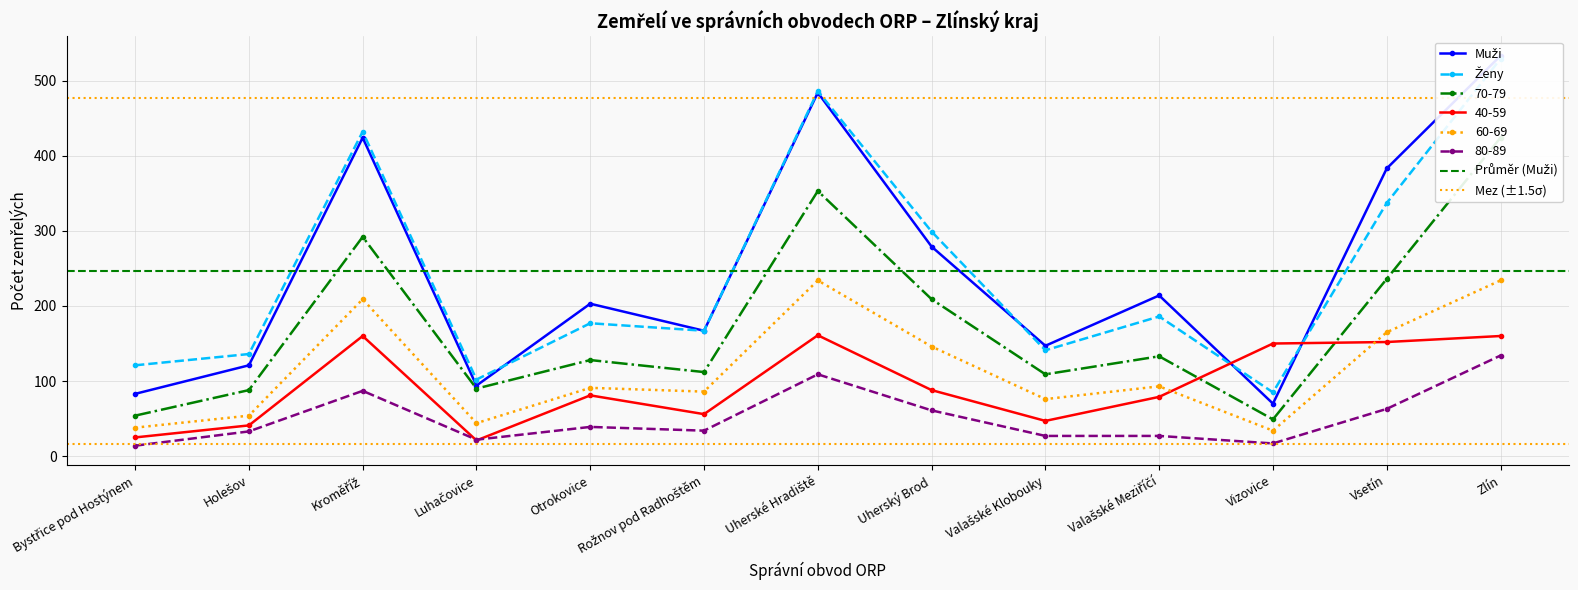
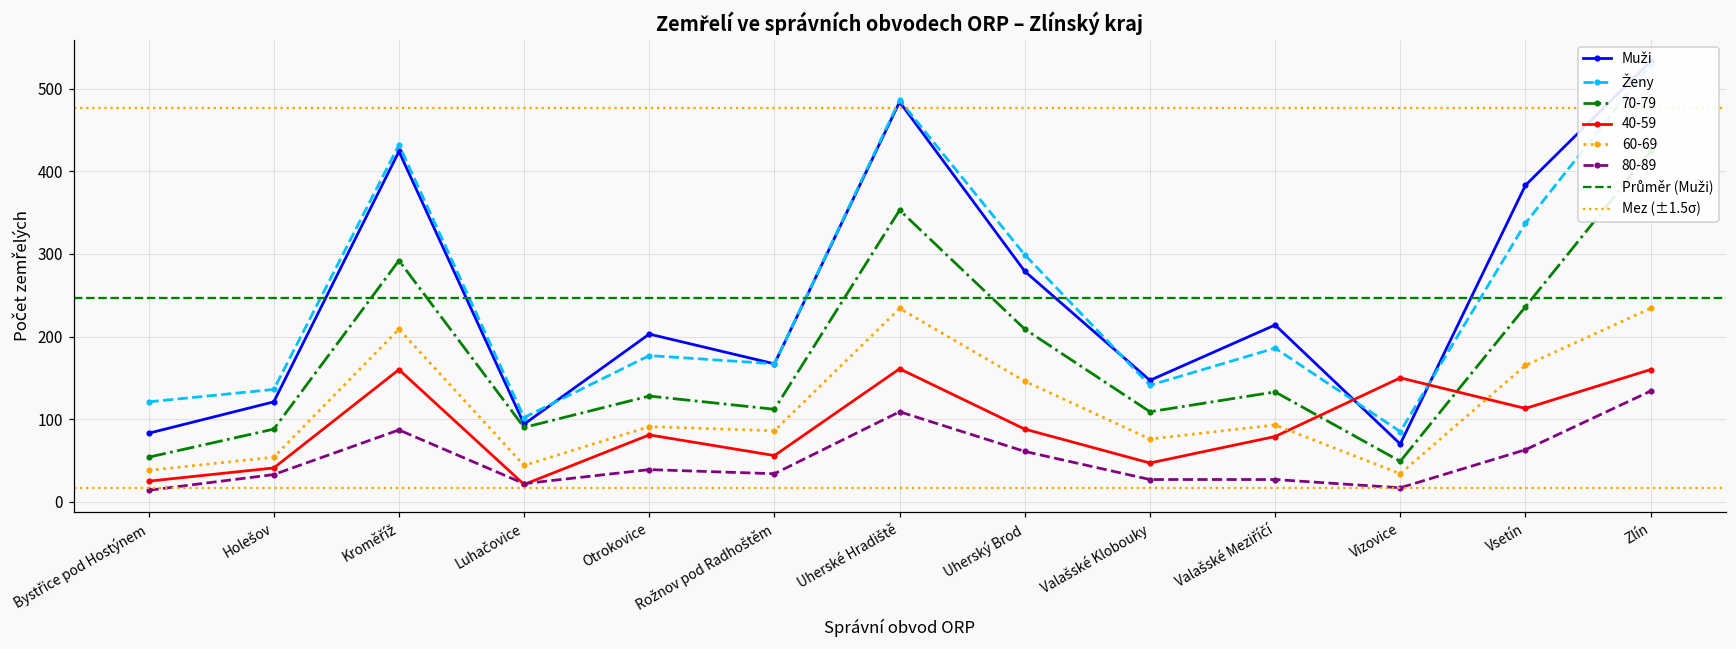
  {
    "Muži": {
      "Bystřice pod Hostýnem": 80,
      "Holešov": 120,
      "Kroměříž": 420,
      "Luhačovice": 90,
      "Otrokovice": 200,
      "Uherský Brod": 280,
      "Valašské Klobouky": 150,
      "Valašské Meziříčí": 210,
      "Vizovice": 70,
      "Vsetín": 380
    },
    "Ženy": {
      "Bystřice pod Hostýnem": 120,
      "Holešov": 140,
      "Kroměříž": 430,
      "Luhačovice": 100,
      "Otrokovice": 180,
      "Uherský Brod": 300,
      "Valašské Klobouky": 140,
      "Valašské Meziříčí": 190,
      "Vizovice": 90,
      "Vsetín": 340
    },
    "70-79": {
      "Bystřice pod Hostýnem": 50,
      "Holešov": 90,
      "Kroměříž": 290,
      "Luhačovice": 90,
      "Otrokovice": 130,
      "Rožnov pod Radhoštěm": 110,
      "Uherské Hradiště": 350,
      "Uherský Brod": 210,
      "Valašské Klobouky": 110,
      "Valašské Meziříčí": 130,
      "Vizovice": 50,
      "Vsetín": 240
    },
    "40-59": {
      "Bystřice pod Hostýnem": 30,
      "Holešov": 40,
      "Kroměříž": 160,
      "Otrokovice": 80,
      "Rožnov pod Radhoštěm": 60,
      "Uherské Hradiště": 160,
      "Uherský Brod": 90,
      "Valašské Klobouky": 50,
      "Valašské Meziříčí": 80,
      "Vizovice": 150,
-     "Vsetín": 150,
+     "Vsetín": 110,
      "Zlín": 160
    },
    "60-69": {
      "Bystřice pod Hostýnem": 40,
      "Holešov": 50,
      "Kroměříž": 210,
      "Luhačovice": 40,
      "Otrokovice": 90,
      "Rožnov pod Radhoštěm": 90,
      "Uherské Hradiště": 230,
      "Uherský Brod": 150,
      "Valašské Klobouky": 80,
      "Valašské Meziříčí": 90,
      "Vizovice": 30,
      "Vsetín": 170,
      "Zlín": 230
    },
    "80-89": {
      "Bystřice pod Hostýnem": 10,
      "Holešov": 30,
      "Kroměříž": 90,
      "Otrokovice": 40,
      "Rožnov pod Radhoštěm": 30,
      "Uherské Hradiště": 110,
      "Uherský Brod": 60,
      "Valašské Klobouky": 30,
      "Valašské Meziříčí": 30,
      "Vizovice": 20,
      "Vsetín": 60,
      "Zlín": 130
    }
  }
